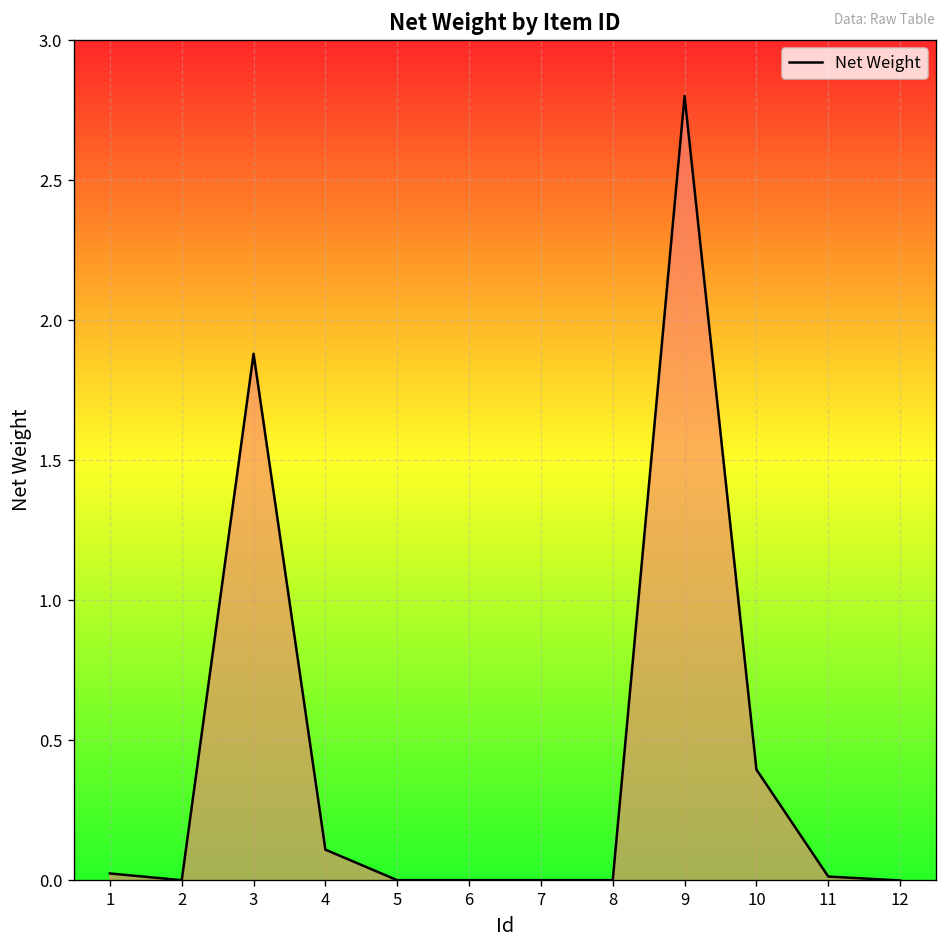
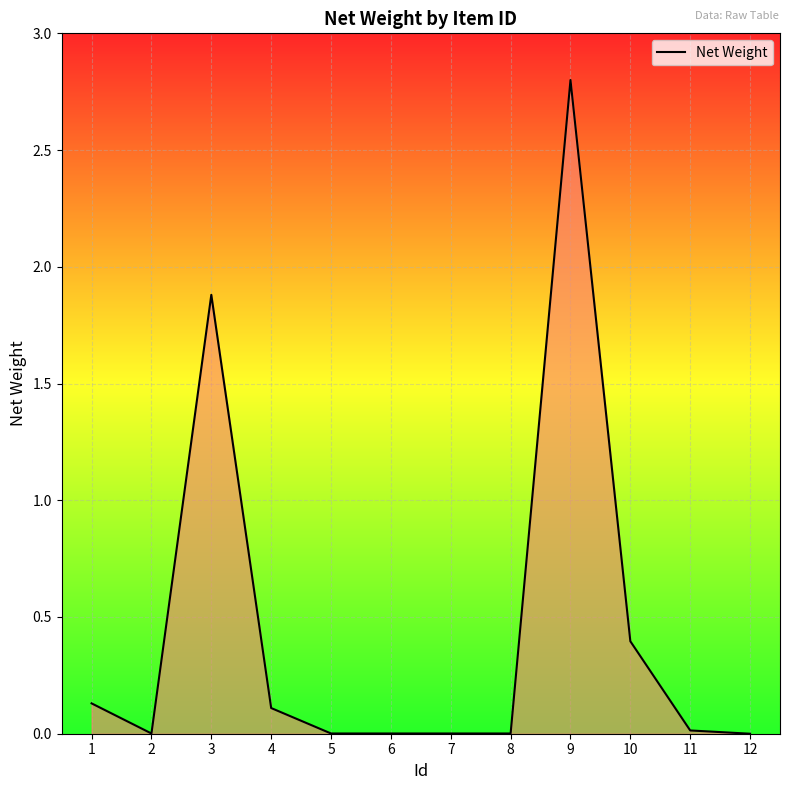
  {
-   "1": 0.03,
+   "1": 0.13,
    "2": 0.00,
    "3": 1.88,
    "4": 0.11,
    "5": 0.00,
    "6": 0.00,
    "7": 0.00,
    "8": 0.00,
    "9": 2.80,
    "10": 0.40,
    "11": 0.01,
    "12": 0.00
  }
